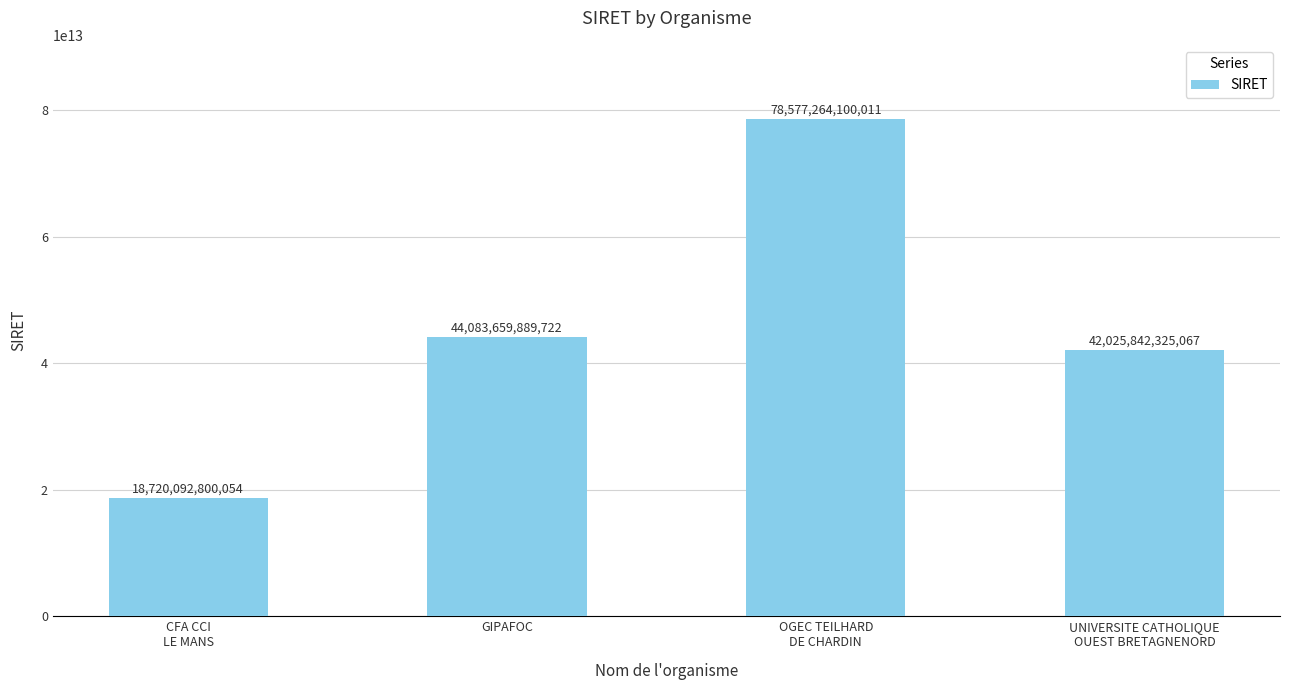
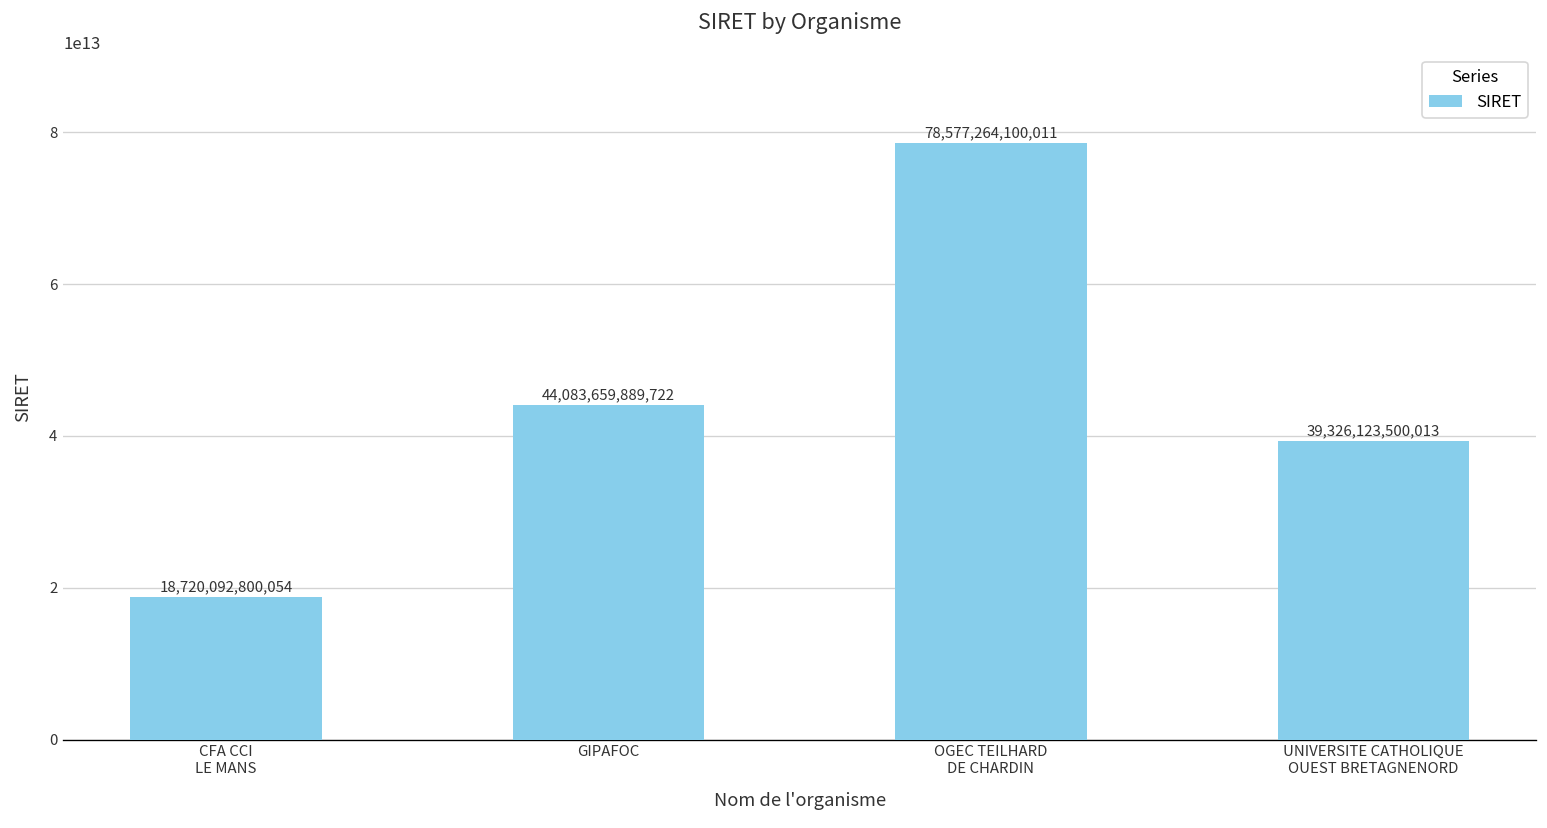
  {
    "CFA CCI LE MANS": "18,720,092,800,054",
    "GIPAFOC": "44,083,659,889,722",
    "OGEC TEILHARD DE CHARDIN": "78,577,264,100,011",
-   "UNIVERSITE CATHOLIQUE OUEST BRETAGNENORD": "42,025,842,325,067"
+   "UNIVERSITE CATHOLIQUE OUEST BRETAGNENORD": "39,326,123,500,013"
  }
